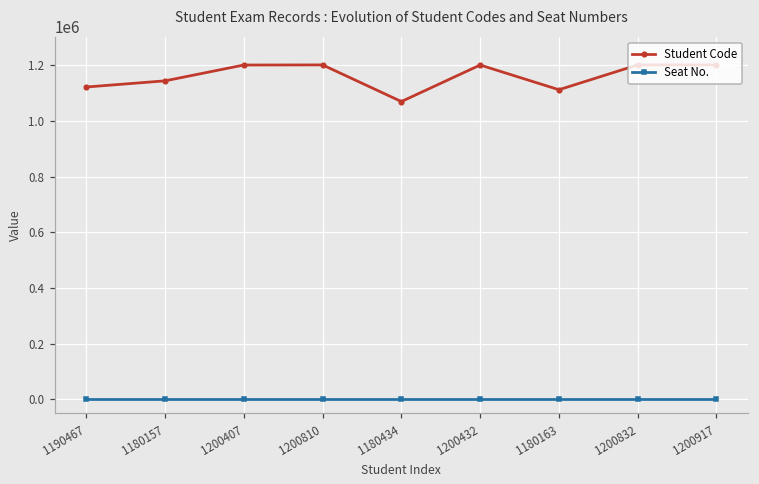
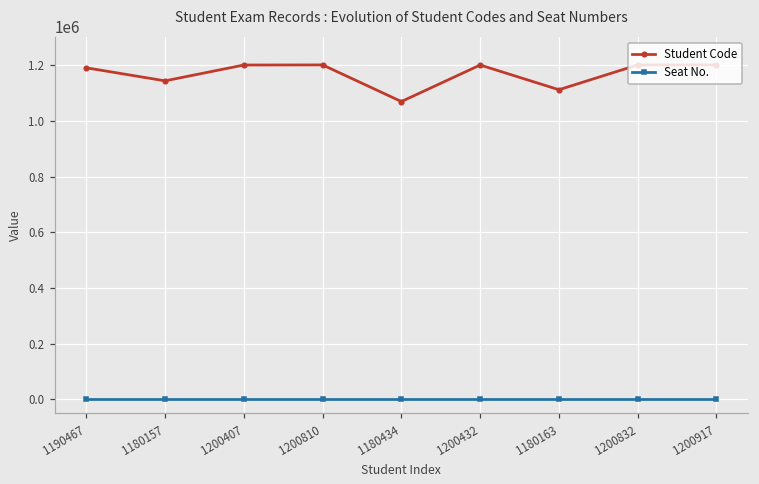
  {
    "Student Code": {
-     "1190467": 1120000,
+     "1190467": 1190000,
      "1180157": 1140000,
      "1200407": 1200000,
      "1200810": 1200000,
      "1180434": 1070000,
      "1200432": 1200000,
      "1180163": 1110000
    },
    "Seat No.": {
      "1190467": 0,
      "1180157": 0,
      "1200407": 0,
      "1200810": 0,
      "1180434": 0,
      "1200432": 0,
      "1180163": 0,
      "1200832": 0,
      "1200917": 0
    }
  }
